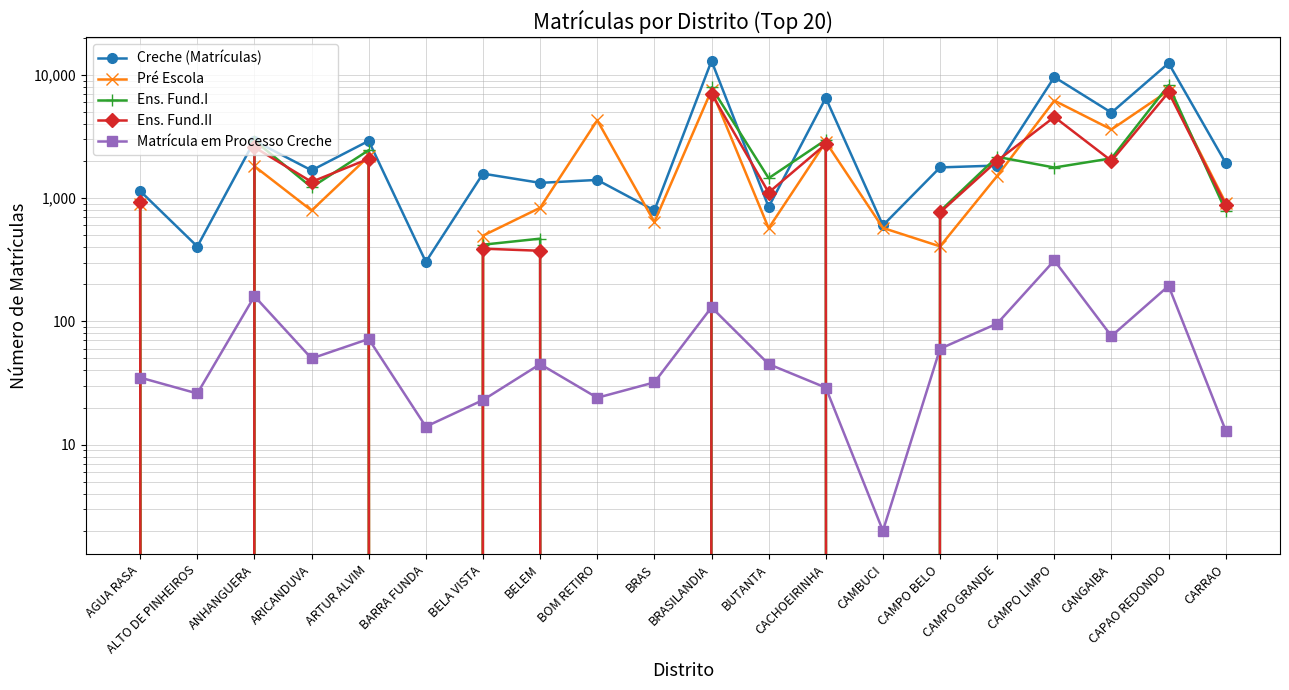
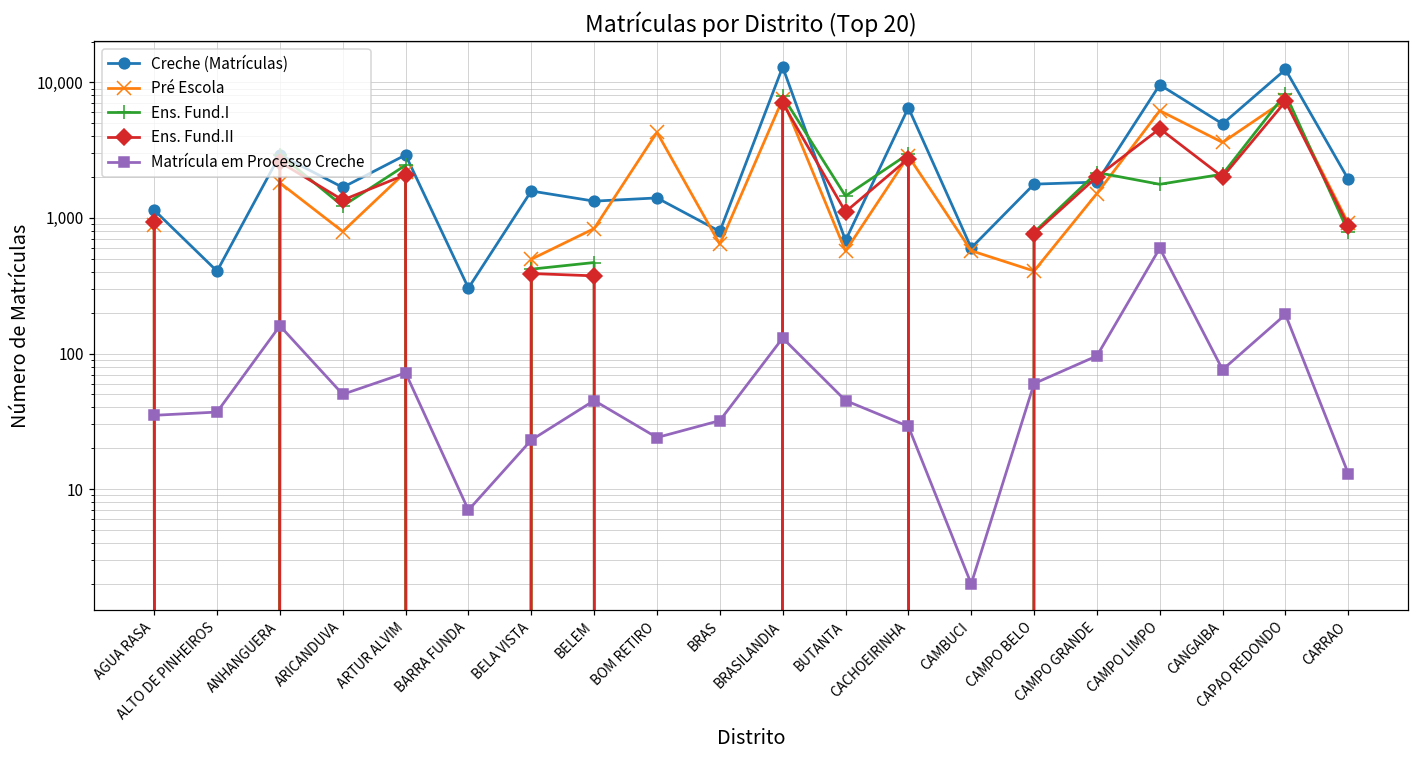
  {
    "Creche (Matrículas)": {
      "AGUA RASA": "1,100",
      "ALTO DE PINHEIROS": "410",
      "ARICANDUVA": "1,700",
      "ARTUR ALVIM": "2,900",
      "BARRA FUNDA": "300",
      "BELA VISTA": "1,600",
      "BELEM": "1,300",
      "BOM RETIRO": "1,400",
      "BRAS": "800",
      "BRASILANDIA": "13,000",
-     "BUTANTA": "800",
+     "BUTANTA": "700",
      "CACHOEIRINHA": "7,000",
      "CAMPO BELO": "1,800",
      "CAMPO GRANDE": "1,800",
      "CAMPO LIMPO": "10,000",
      "CANGAIBA": "4,900",
      "CAPAO REDONDO": "12,000",
      "CARRAO": "1,900"
    },
    "Pré Escola": {
      "AGUA RASA": "900",
      "ANHANGUERA": "1,800",
      "ARICANDUVA": "800",
      "BELA VISTA": "500",
      "BELEM": "800",
      "BOM RETIRO": "4,300",
      "BRAS": "600",
      "BRASILANDIA": "8,000",
      "BUTANTA": "600",
      "CAMPO BELO": "410",
      "CAMPO GRANDE": "1,500",
      "CAMPO LIMPO": "6,000",
      "CANGAIBA": "3,600"
    },
    "Ens. Fund.I": {
      "ARICANDUVA": "1,200",
      "ARTUR ALVIM": "2,400",
      "BELA VISTA": "420",
      "BELEM": "470",
      "BRASILANDIA": "8,000",
      "BUTANTA": "1,500",
      "CAMPO GRANDE": "2,200",
      "CAMPO LIMPO": "1,800",
      "CAPAO REDONDO": "8,000",
      "CARRAO": "800"
    },
    "Ens. Fund.II": {
      "ARICANDUVA": "1,400",
      "BELA VISTA": "390",
      "BELEM": "370",
      "BRASILANDIA": "7,000",
      "BUTANTA": "1,100",
      "CAMPO GRANDE": "2,000",
      "CAMPO LIMPO": "4,600"
    },
    "Matrícula em Processo Creche": {
      "AGUA RASA": "35",
-     "ALTO DE PINHEIROS": "26",
+     "ALTO DE PINHEIROS": "37",
      "ANHANGUERA": "160",
      "ARICANDUVA": "50",
      "ARTUR ALVIM": "70",
-     "BARRA FUNDA": "14",
+     "BARRA FUNDA": "7",
      "BELA VISTA": "23",
      "BELEM": "45",
      "BOM RETIRO": "24",
      "BRAS": "32",
      "BRASILANDIA": "130",
      "BUTANTA": "45",
      "CACHOEIRINHA": "29",
      "CAMBUCI": "2",
      "CAMPO BELO": "60",
      "CAMPO GRANDE": "100",
-     "CAMPO LIMPO": "310",
+     "CAMPO LIMPO": "600",
      "CANGAIBA": "80",
      "CAPAO REDONDO": "190",
      "CARRAO": "13"
    }
  }
